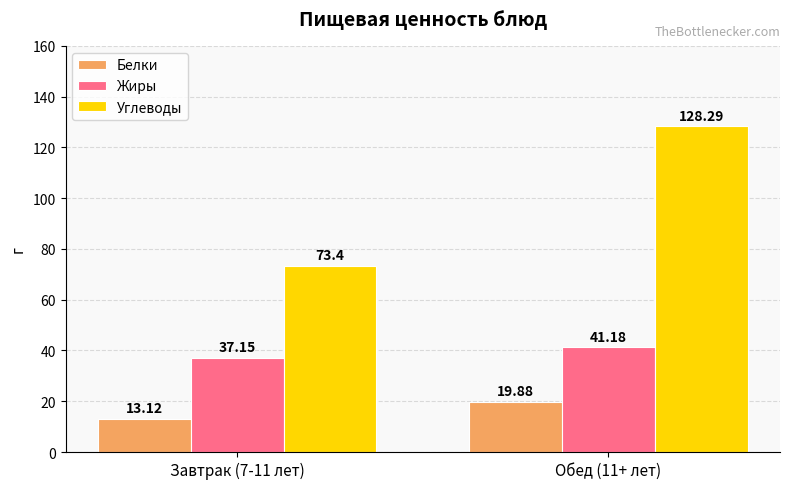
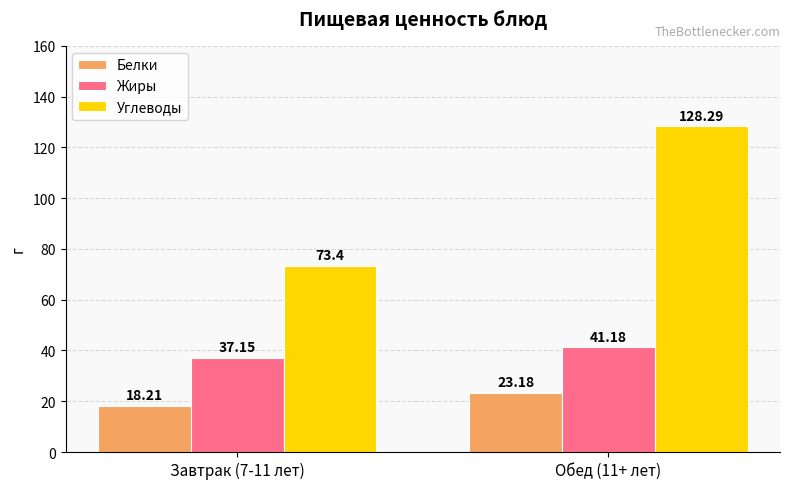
  {
    "Белки": {
-     "Завтрак (7-11 лет)": 13.12,
-     "Обед (11+ лет)": 19.88
+     "Завтрак (7-11 лет)": 18.21,
+     "Обед (11+ лет)": 23.18
    },
    "Жиры": {
      "Завтрак (7-11 лет)": 37.15,
      "Обед (11+ лет)": 41.18
    },
    "Углеводы": {
      "Завтрак (7-11 лет)": 73.4,
      "Обед (11+ лет)": 128.29
    }
  }
